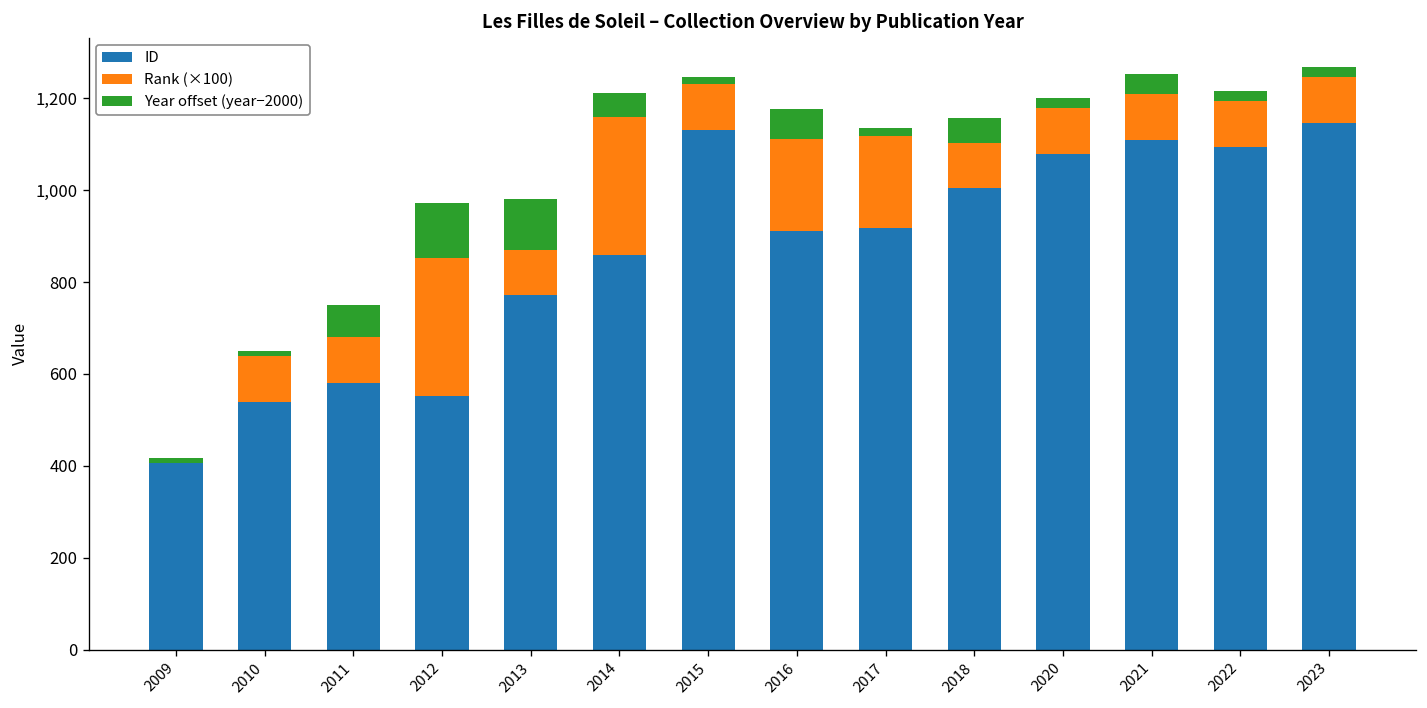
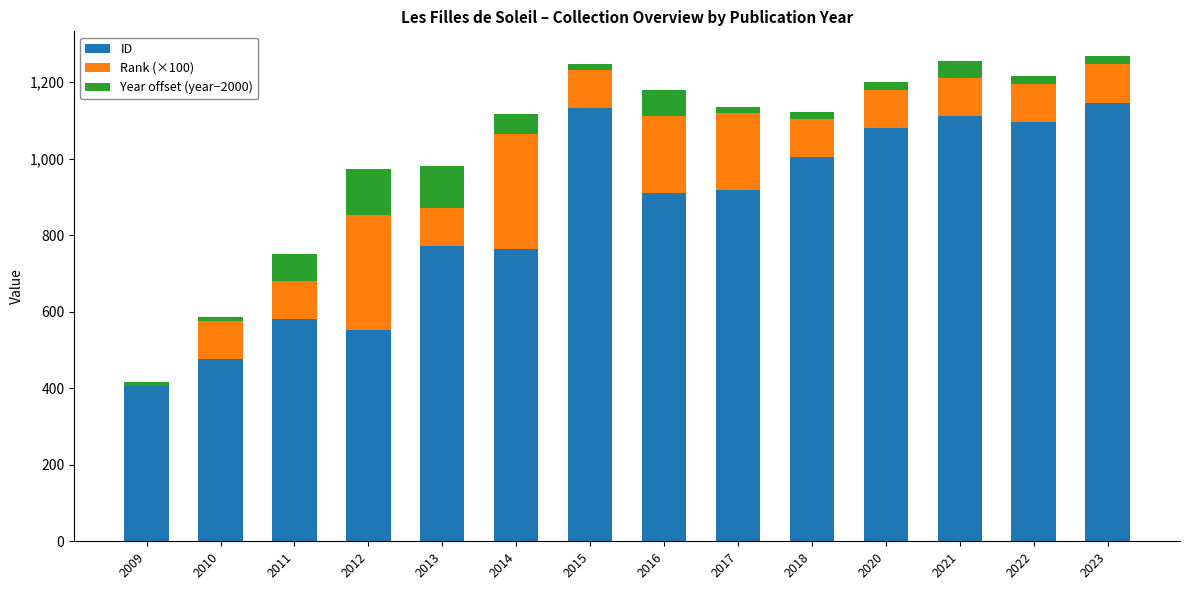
  {
    "ID": {
      "2009": "410",
-     "2010": "540",
+     "2010": "480",
      "2011": "580",
      "2012": "550",
      "2013": "770",
-     "2014": "860",
+     "2014": "760",
      "2015": "1,130",
      "2016": "910",
      "2017": "920",
      "2018": "1,000",
      "2020": "1,080",
      "2021": "1,110",
      "2022": "1,100",
      "2023": "1,150"
    },
    "Rank (×100)": {
      "2009": "0",
      "2010": "100",
      "2011": "100",
      "2012": "300",
      "2013": "100",
      "2014": "300",
      "2015": "100",
      "2016": "200",
      "2017": "200",
      "2018": "100",
      "2020": "100",
      "2021": "100",
      "2022": "100",
      "2023": "100"
    },
    "Year offset (year−2000)": {
      "2009": "10",
      "2010": "10",
      "2011": "70",
      "2012": "120",
      "2013": "110",
      "2014": "50",
      "2015": "20",
      "2016": "70",
      "2017": "20",
-     "2018": "50",
+     "2018": "20",
      "2020": "20",
      "2021": "40",
      "2022": "20",
      "2023": "20"
    }
  }
